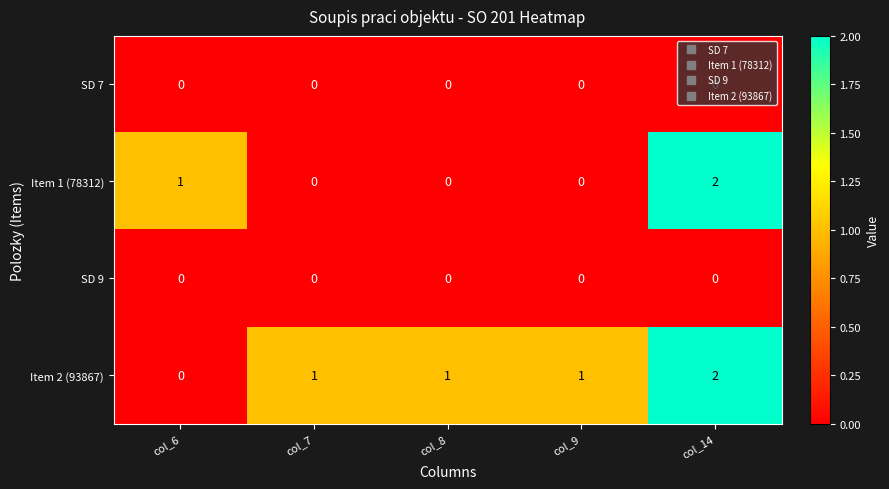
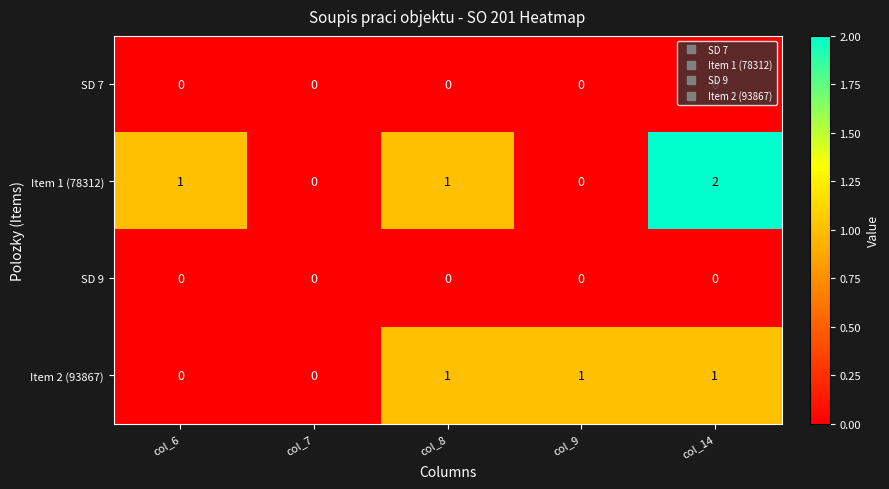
  {
    "SD 7": {
      "col_6": 0,
      "col_7": 0,
      "col_8": 0,
      "col_9": 0
    },
    "Item 1 (78312)": {
      "col_6": 1,
      "col_7": 0,
-     "col_8": 0,
+     "col_8": 1,
      "col_9": 0,
      "col_14": 2
    },
    "SD 9": {
      "col_6": 0,
      "col_7": 0,
      "col_8": 0,
      "col_9": 0,
      "col_14": 0
    },
    "Item 2 (93867)": {
      "col_6": 0,
-     "col_7": 1,
+     "col_7": 0,
      "col_8": 1,
      "col_9": 1,
-     "col_14": 2
+     "col_14": 1
    }
  }
